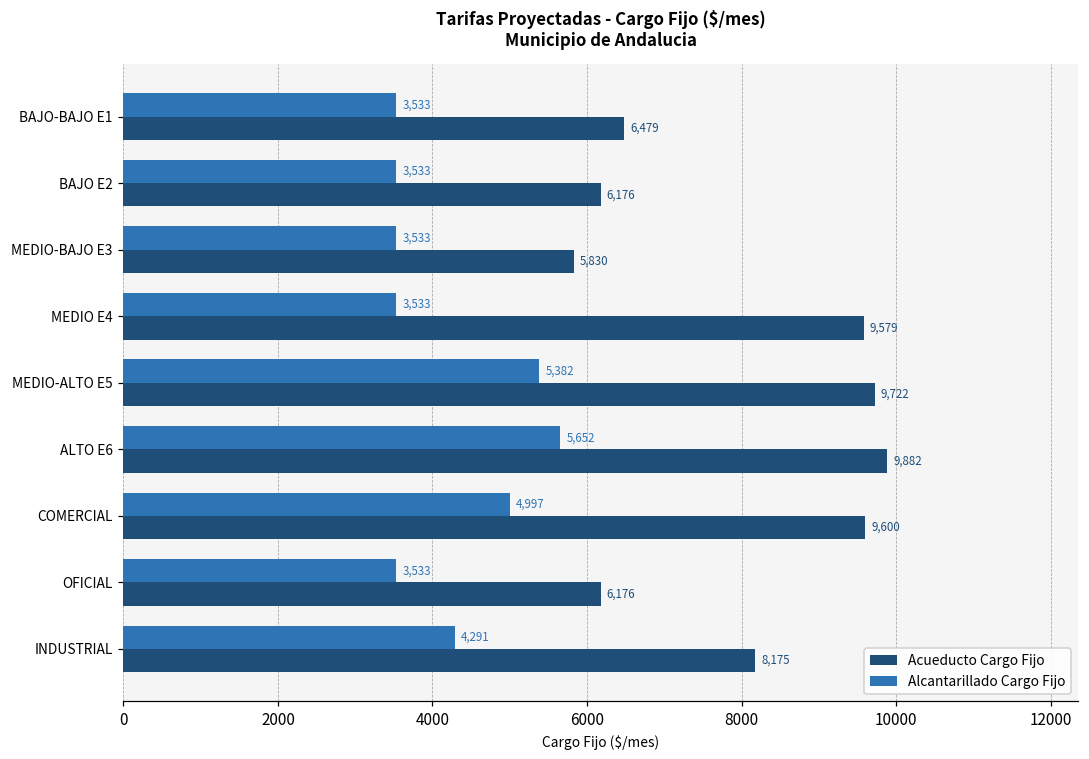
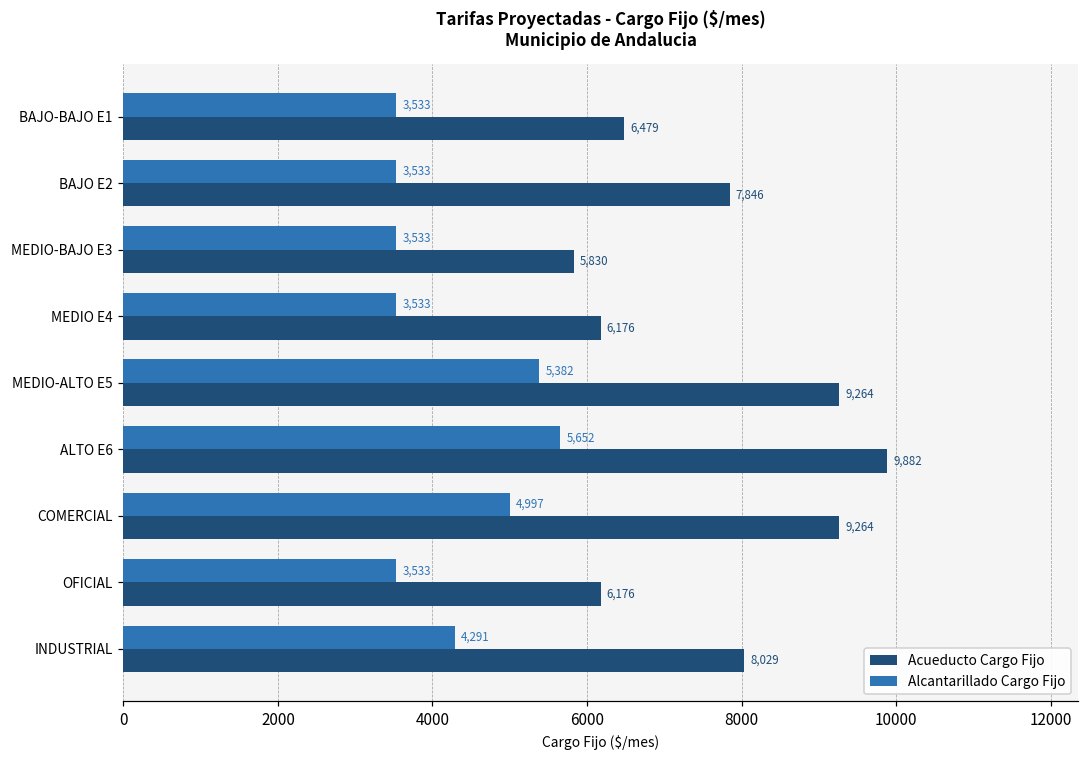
  {
    "Acueducto Cargo Fijo": {
      "BAJO-BAJO E1": "6,479",
-     "BAJO E2": "6,176",
+     "BAJO E2": "7,846",
      "MEDIO-BAJO E3": "5,830",
-     "MEDIO E4": "9,579",
-     "MEDIO-ALTO E5": "9,722",
+     "MEDIO E4": "6,176",
+     "MEDIO-ALTO E5": "9,264",
      "ALTO E6": "9,882",
-     "COMERCIAL": "9,600",
+     "COMERCIAL": "9,264",
      "OFICIAL": "6,176",
-     "INDUSTRIAL": "8,175"
+     "INDUSTRIAL": "8,029"
    },
    "Alcantarillado Cargo Fijo": {
      "BAJO-BAJO E1": "3,533",
      "BAJO E2": "3,533",
      "MEDIO-BAJO E3": "3,533",
      "MEDIO E4": "3,533",
      "MEDIO-ALTO E5": "5,382",
      "ALTO E6": "5,652",
      "COMERCIAL": "4,997",
      "OFICIAL": "3,533",
      "INDUSTRIAL": "4,291"
    }
  }
